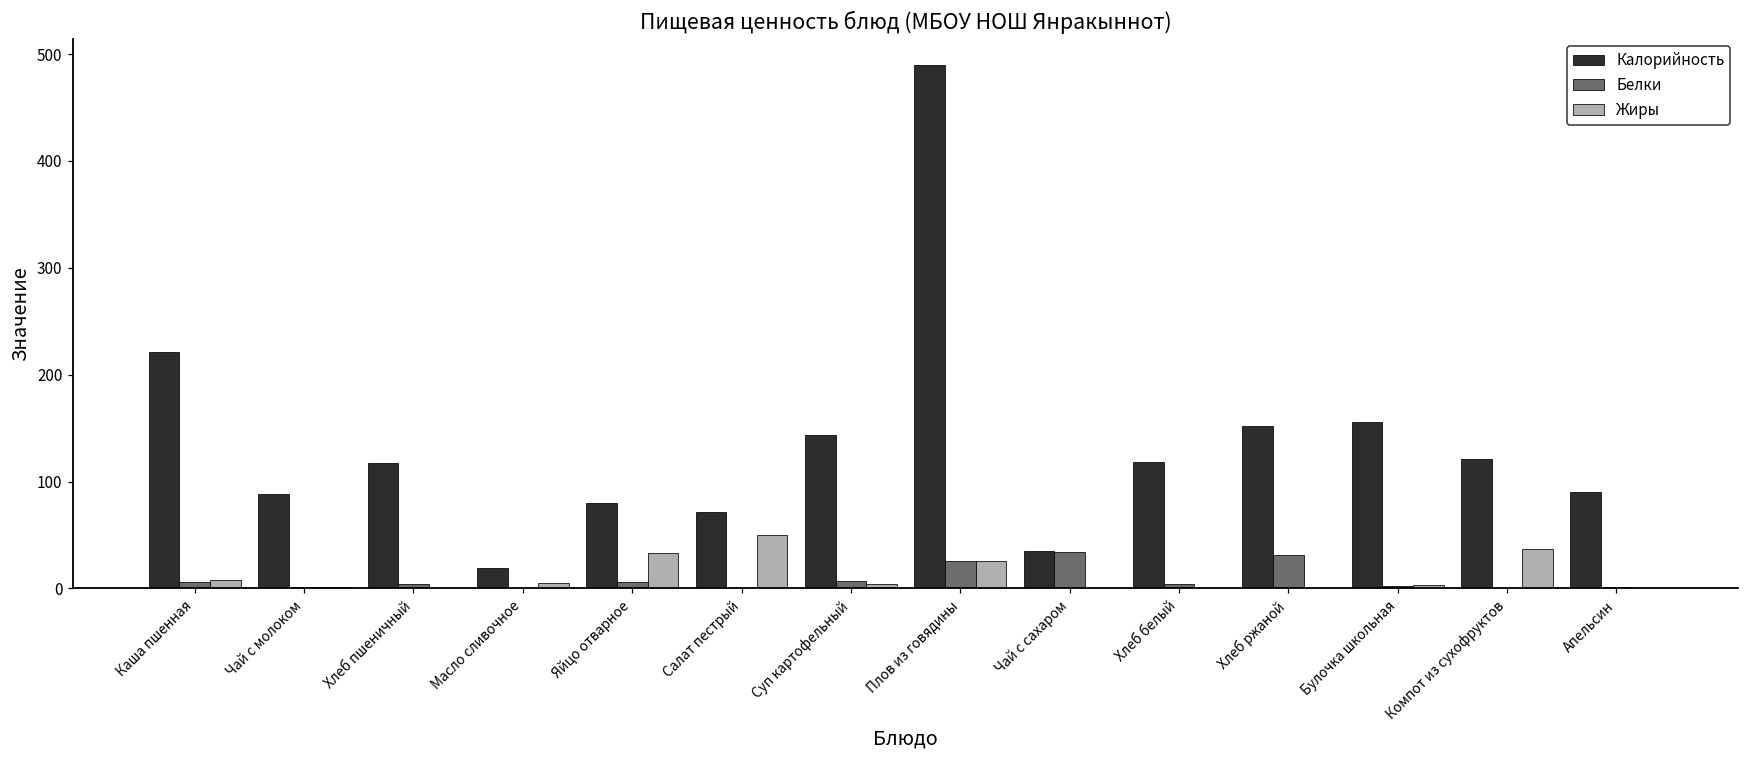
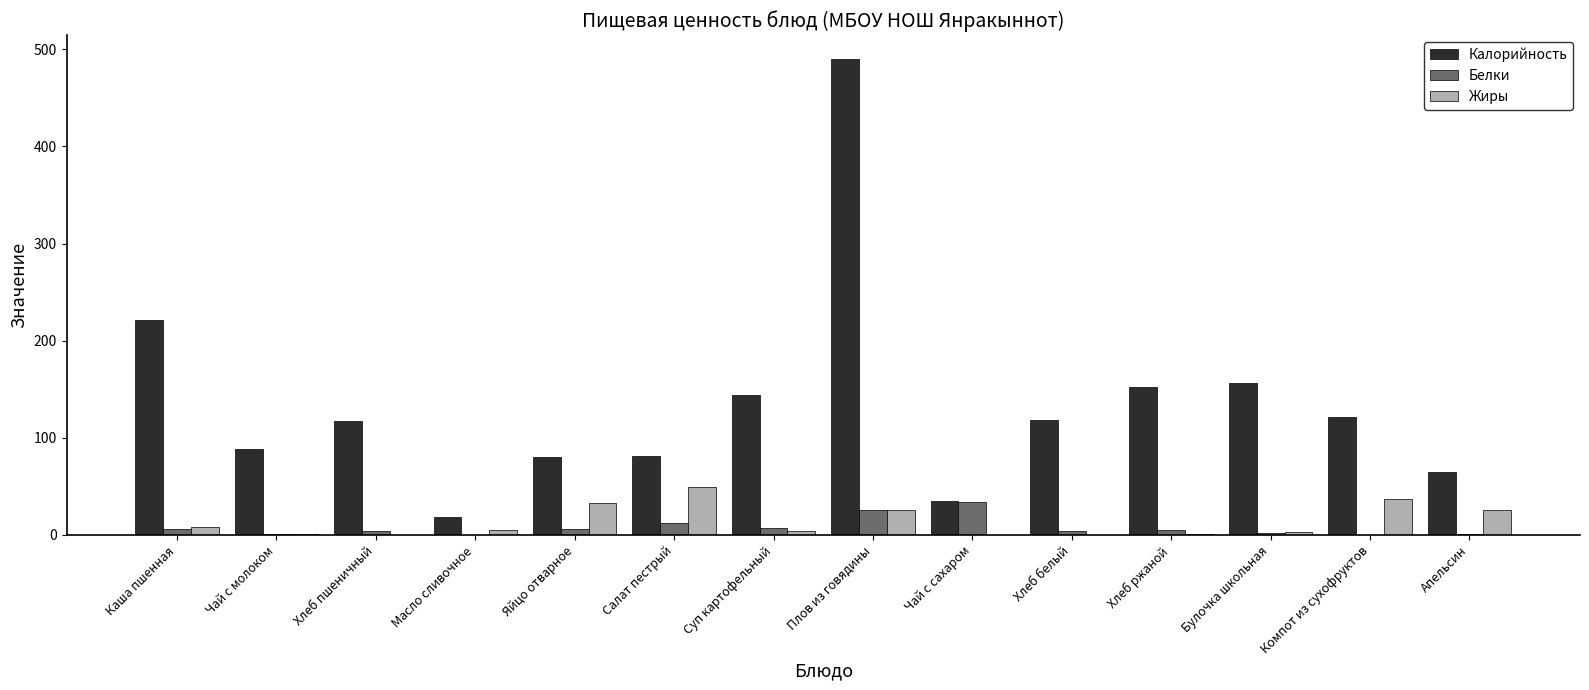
  {
    "Калорийность": {
      "Каша пшенная": 220,
      "Чай с молоком": 90,
      "Хлеб пшеничный": 120,
      "Масло сливочное": 20,
      "Яйцо отварное": 80,
-     "Салат пестрый": 70,
+     "Салат пестрый": 80,
      "Суп картофельный": 140,
      "Плов из говядины": 490,
      "Чай с сахаром": 40,
      "Хлеб белый": 120,
      "Хлеб ржаной": 150,
      "Булочка школьная": 160,
      "Компот из сухофруктов": 120,
-     "Апельсин": 90
+     "Апельсин": 60
    },
    "Белки": {
      "Каша пшенная": 10,
      "Хлеб пшеничный": 0,
      "Яйцо отварное": 10,
-     "Салат пестрый": 0,
+     "Салат пестрый": 10,
      "Суп картофельный": 10,
      "Плов из говядины": 30,
      "Чай с сахаром": 30,
      "Хлеб белый": 0,
-     "Хлеб ржаной": 30
+     "Хлеб ржаной": 10
    },
    "Жиры": {
      "Каша пшенная": 10,
      "Масло сливочное": 10,
      "Яйцо отварное": 30,
      "Салат пестрый": 50,
      "Суп картофельный": 0,
      "Плов из говядины": 30,
      "Чай с сахаром": 0,
      "Булочка школьная": 0,
      "Компот из сухофруктов": 40,
-     "Апельсин": 0
+     "Апельсин": 30
    }
  }
